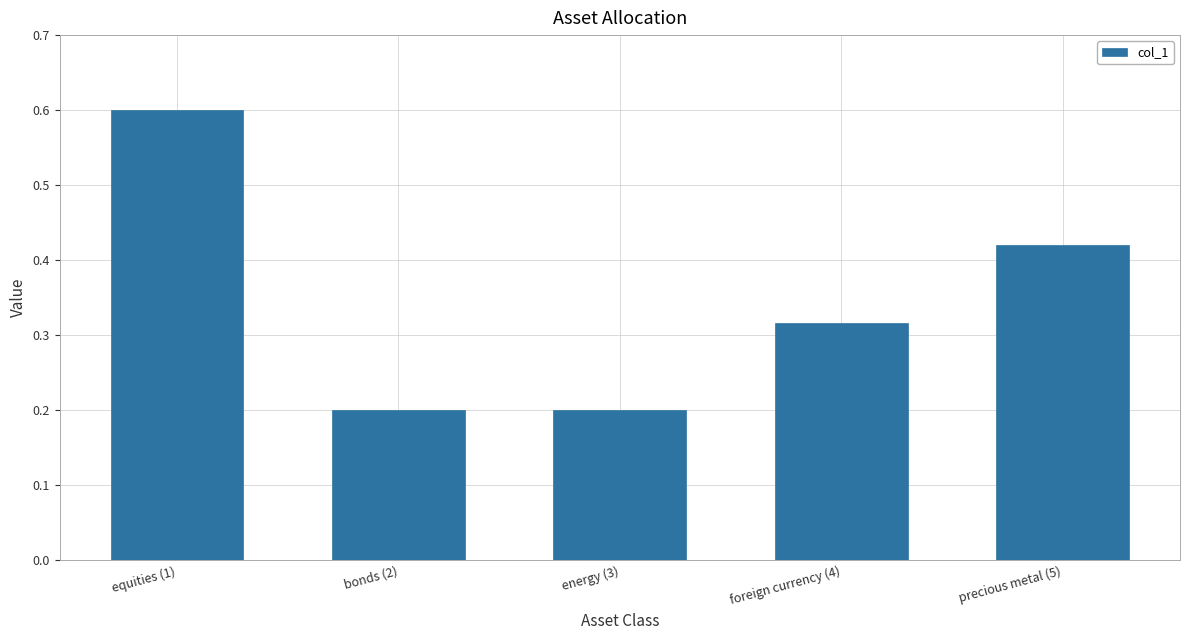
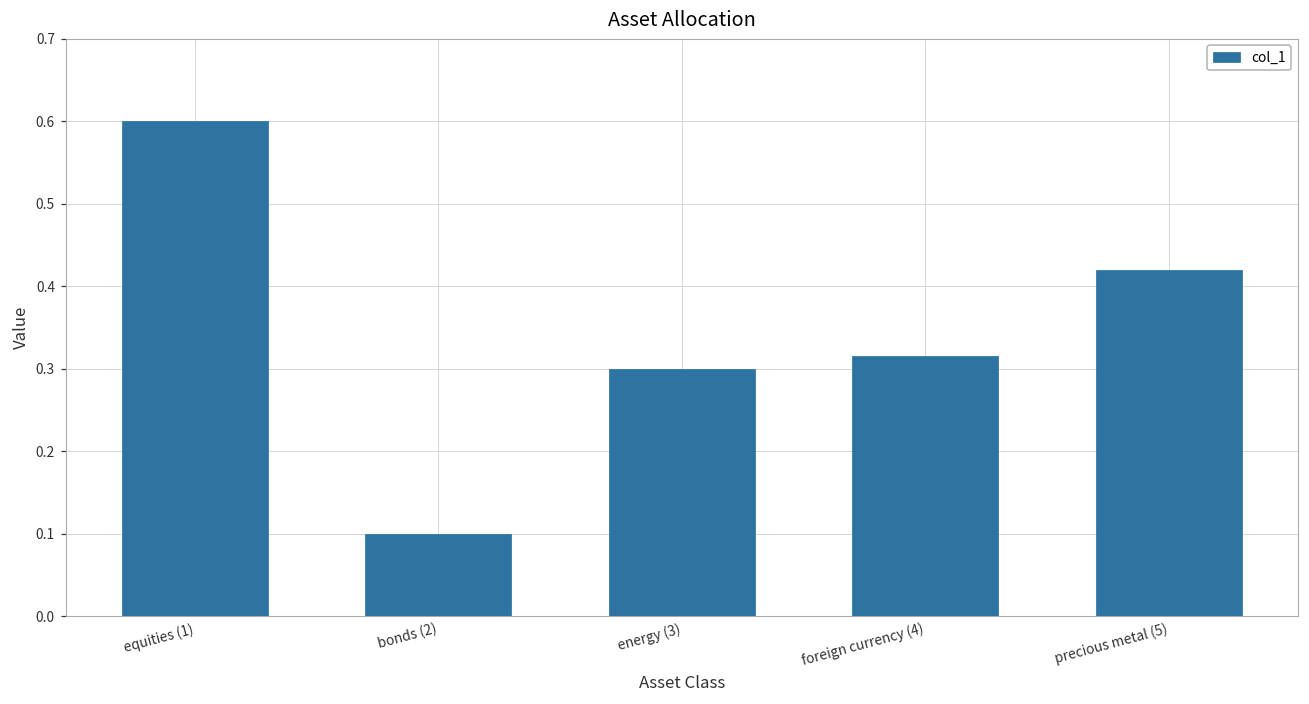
  {
    "equities (1)": 0.6,
-   "bonds (2)": 0.2,
-   "energy (3)": 0.2,
+   "bonds (2)": 0.1,
+   "energy (3)": 0.3,
    "foreign currency (4)": 0.32,
    "precious metal (5)": 0.42
  }
